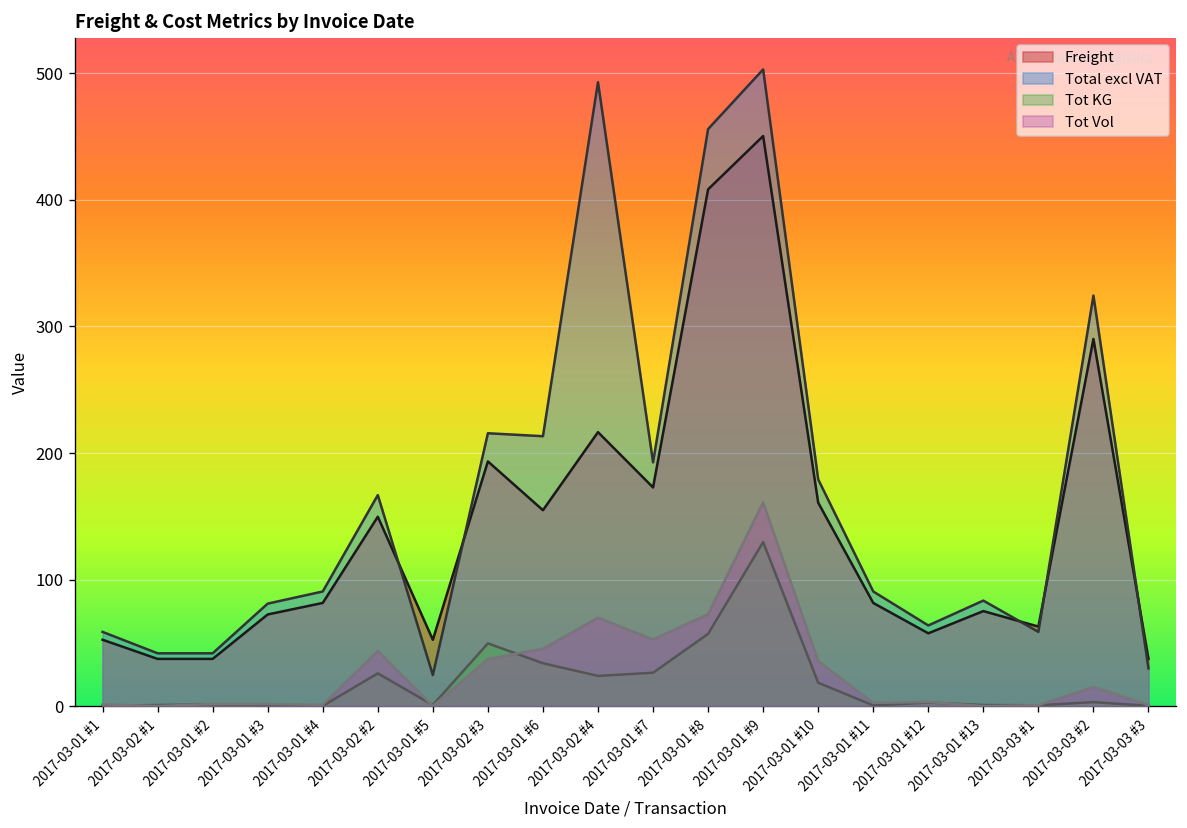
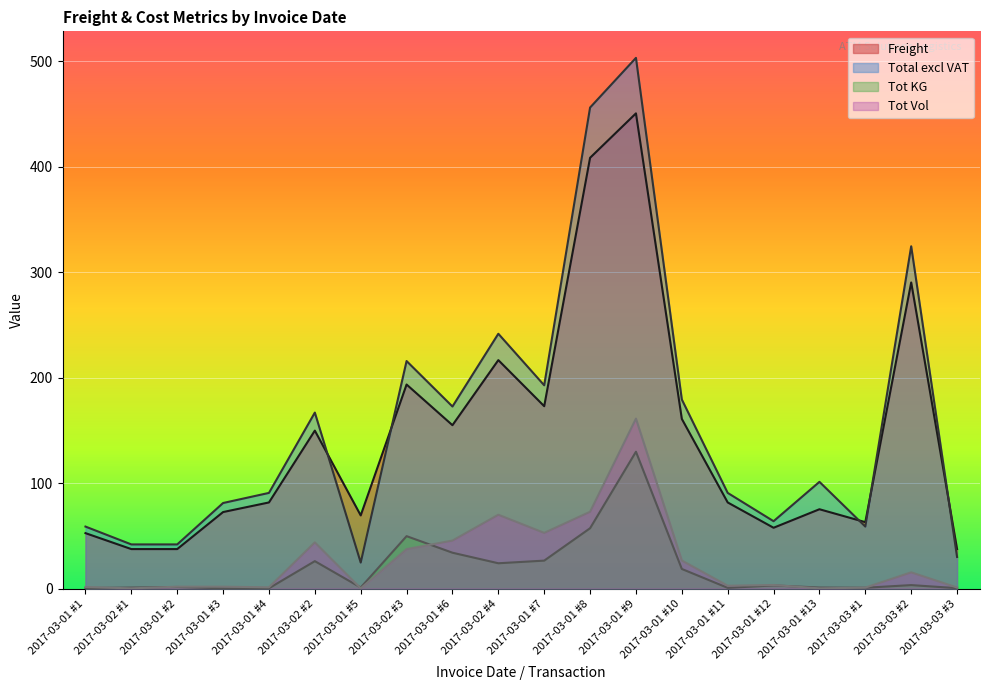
  {
    "Freight": {
      "2017-03-01 #1": 53,
      "2017-03-02 #1": 37,
      "2017-03-01 #2": 37,
      "2017-03-01 #3": 73,
      "2017-03-01 #4": 82,
      "2017-03-02 #2": 150,
-     "2017-03-01 #5": 53,
+     "2017-03-01 #5": 69,
      "2017-03-02 #3": 193,
      "2017-03-01 #6": 155,
      "2017-03-02 #4": 217,
      "2017-03-01 #7": 173,
      "2017-03-01 #8": 408,
      "2017-03-01 #9": 450,
      "2017-03-01 #10": 161,
      "2017-03-01 #11": 82,
      "2017-03-01 #12": 58,
      "2017-03-01 #13": 75,
      "2017-03-03 #1": 63,
      "2017-03-03 #2": 290,
      "2017-03-03 #3": 37
    },
    "Total excl VAT": {
      "2017-03-01 #1": 59,
      "2017-03-02 #1": 42,
      "2017-03-01 #2": 42,
      "2017-03-01 #3": 81,
      "2017-03-01 #4": 91,
      "2017-03-02 #2": 167,
      "2017-03-01 #5": 25,
      "2017-03-02 #3": 216,
-     "2017-03-01 #6": 213,
-     "2017-03-02 #4": 493,
+     "2017-03-01 #6": 173,
+     "2017-03-02 #4": 242,
      "2017-03-01 #7": 193,
      "2017-03-01 #8": 456,
      "2017-03-01 #9": 503,
      "2017-03-01 #10": 179,
      "2017-03-01 #11": 91,
      "2017-03-01 #12": 64,
-     "2017-03-01 #13": 83,
+     "2017-03-01 #13": 101,
      "2017-03-03 #1": 59,
      "2017-03-03 #2": 324,
      "2017-03-03 #3": 30
    },
    "Tot KG": {
      "2017-03-02 #2": 26,
      "2017-03-02 #3": 50,
      "2017-03-01 #6": 34,
      "2017-03-02 #4": 24,
      "2017-03-01 #7": 27,
      "2017-03-01 #8": 57,
      "2017-03-01 #9": 130,
      "2017-03-01 #10": 19,
      "2017-03-03 #2": 3
    },
    "Tot Vol": {
      "2017-03-02 #2": 44,
      "2017-03-02 #3": 37,
      "2017-03-01 #6": 46,
      "2017-03-02 #4": 70,
      "2017-03-01 #7": 53,
      "2017-03-01 #8": 73,
      "2017-03-01 #9": 161,
-     "2017-03-01 #10": 36,
+     "2017-03-01 #10": 27,
      "2017-03-03 #2": 15
    }
  }
